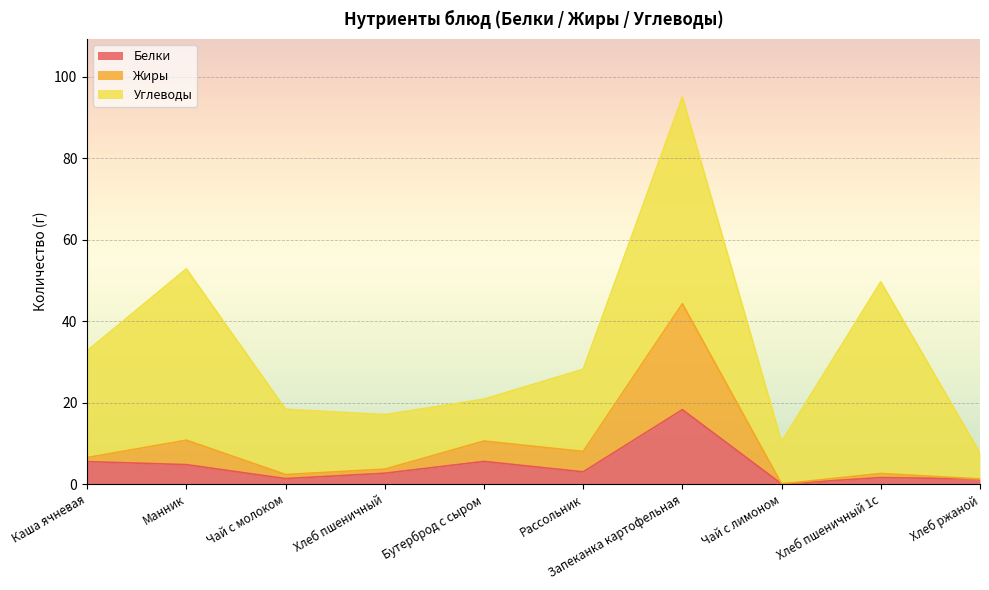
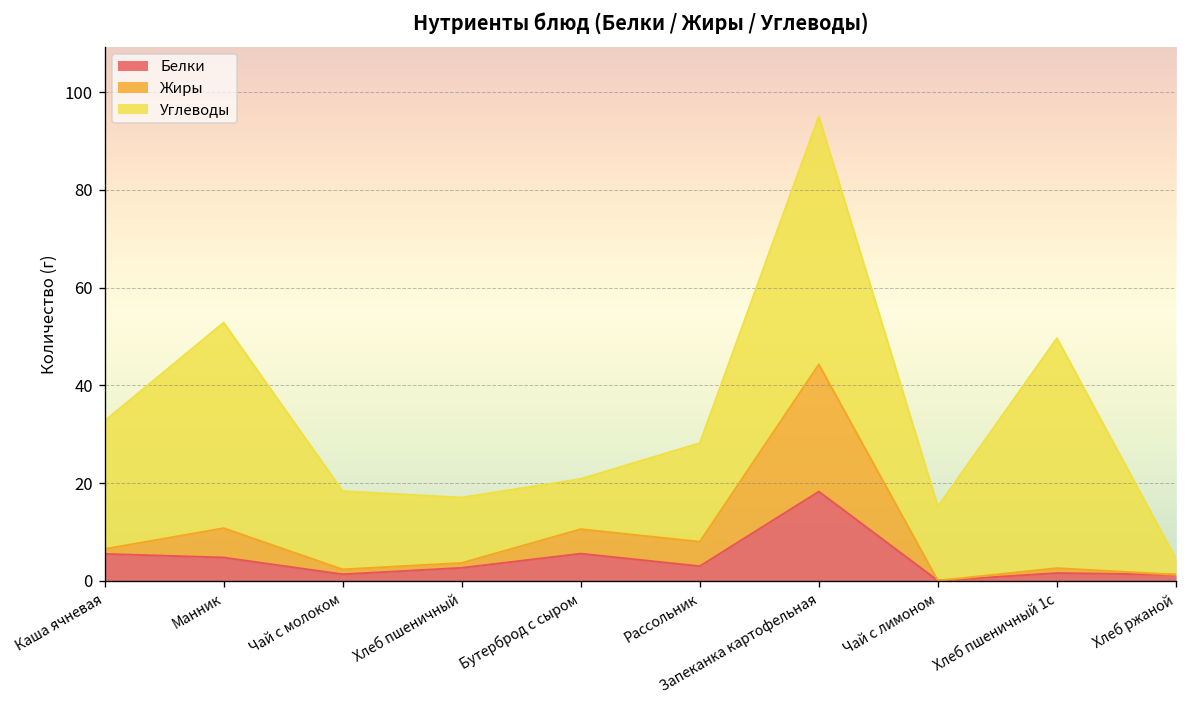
  {
    "Белки": {
      "Каша ячневая": 6,
      "Манник": 5,
      "Чай с молоком": 1,
      "Хлеб пшеничный": 3,
      "Бутерброд с сыром": 6,
      "Рассольник": 3,
      "Запеканка картофельная": 18,
      "Хлеб пшеничный 1с": 2
    },
    "Жиры": {
      "Каша ячневая": 1,
      "Манник": 6,
      "Чай с молоком": 1,
      "Хлеб пшеничный": 1,
      "Бутерброд с сыром": 5,
      "Рассольник": 5,
      "Запеканка картофельная": 26,
      "Хлеб пшеничный 1с": 1
    },
    "Углеводы": {
      "Каша ячневая": 26,
      "Манник": 42,
      "Чай с молоком": 16,
      "Хлеб пшеничный": 13,
      "Бутерброд с сыром": 10,
      "Рассольник": 20,
      "Запеканка картофельная": 51,
-     "Чай с лимоном": 10,
+     "Чай с лимоном": 15,
      "Хлеб пшеничный 1с": 47,
-     "Хлеб ржаной": 6
+     "Хлеб ржаной": 3
    }
  }
